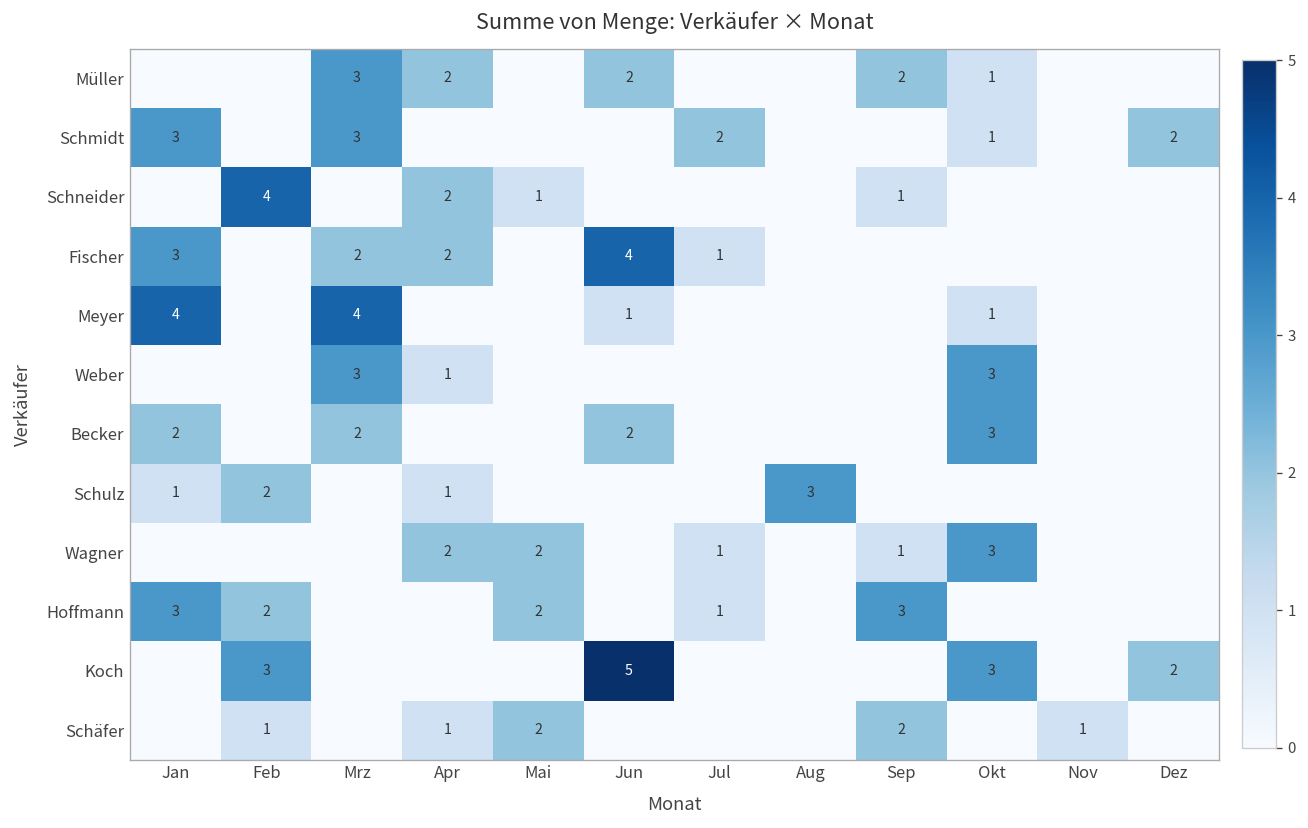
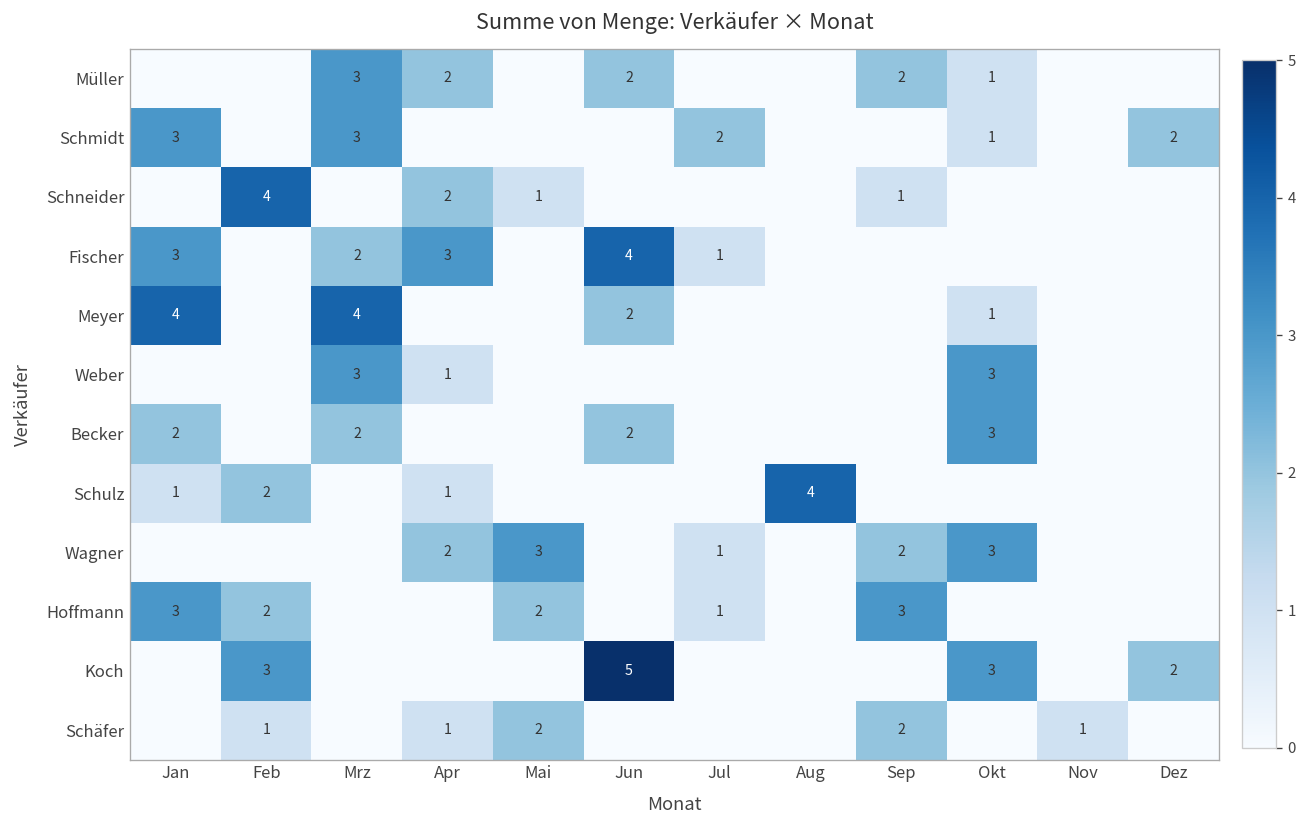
  {
    "Müller": {
      "Mrz": 3,
      "Apr": 2,
      "Jun": 2,
      "Sep": 2,
      "Okt": 1
    },
    "Schmidt": {
      "Jan": 3,
      "Mrz": 3,
      "Jul": 2,
      "Okt": 1,
      "Dez": 2
    },
    "Schneider": {
      "Feb": 4,
      "Apr": 2,
      "Mai": 1,
      "Sep": 1
    },
    "Fischer": {
      "Jan": 3,
      "Mrz": 2,
-     "Apr": 2,
+     "Apr": 3,
      "Jun": 4,
      "Jul": 1
    },
    "Meyer": {
      "Jan": 4,
      "Mrz": 4,
-     "Jun": 1,
+     "Jun": 2,
      "Okt": 1
    },
    "Weber": {
      "Mrz": 3,
      "Apr": 1,
      "Okt": 3
    },
    "Becker": {
      "Jan": 2,
      "Mrz": 2,
      "Jun": 2,
      "Okt": 3
    },
    "Schulz": {
      "Jan": 1,
      "Feb": 2,
      "Apr": 1,
-     "Aug": 3
+     "Aug": 4
    },
    "Wagner": {
      "Apr": 2,
-     "Mai": 2,
+     "Mai": 3,
      "Jul": 1,
-     "Sep": 1,
+     "Sep": 2,
      "Okt": 3
    },
    "Hoffmann": {
      "Jan": 3,
      "Feb": 2,
      "Mai": 2,
      "Jul": 1,
      "Sep": 3
    },
    "Koch": {
      "Feb": 3,
      "Jun": 5,
      "Okt": 3,
      "Dez": 2
    },
    "Schäfer": {
      "Feb": 1,
      "Apr": 1,
      "Mai": 2,
      "Sep": 2,
      "Nov": 1
    }
  }
